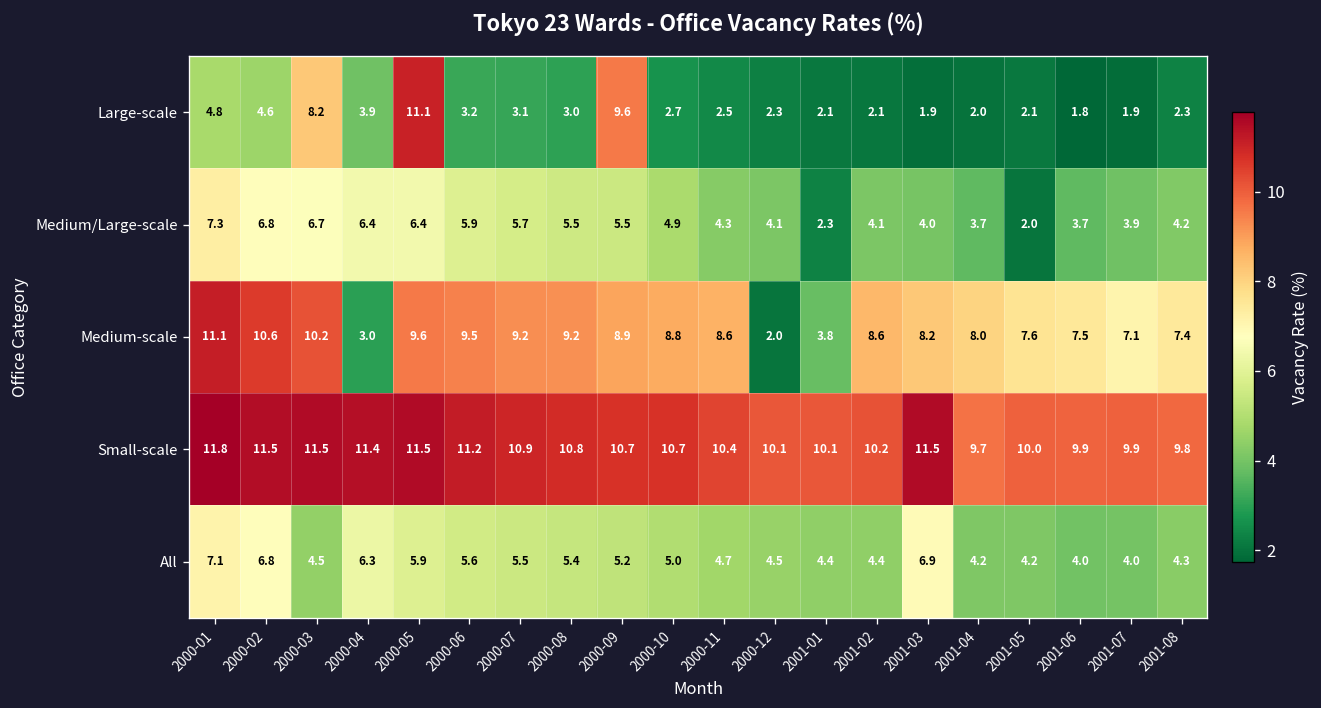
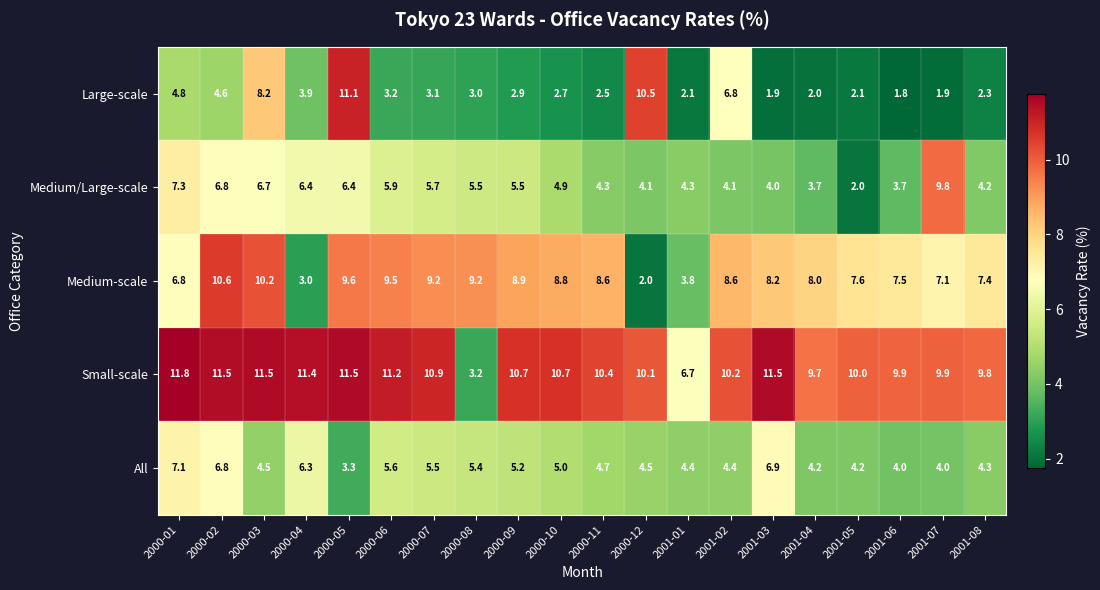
  {
    "Large-scale": {
      "2000-01": 4.8,
      "2000-02": 4.6,
      "2000-03": 8.2,
      "2000-04": 3.9,
      "2000-05": 11.1,
      "2000-06": 3.2,
      "2000-07": 3.1,
      "2000-08": 3.0,
-     "2000-09": 9.6,
+     "2000-09": 2.9,
      "2000-10": 2.7,
      "2000-11": 2.5,
-     "2000-12": 2.3,
+     "2000-12": 10.5,
      "2001-01": 2.1,
-     "2001-02": 2.1,
+     "2001-02": 6.8,
      "2001-03": 1.9,
      "2001-04": 2.0,
      "2001-05": 2.1,
      "2001-06": 1.8,
      "2001-07": 1.9,
      "2001-08": 2.3
    },
    "Medium/Large-scale": {
      "2000-01": 7.3,
      "2000-02": 6.8,
      "2000-03": 6.7,
      "2000-04": 6.4,
      "2000-05": 6.4,
      "2000-06": 5.9,
      "2000-07": 5.7,
      "2000-08": 5.5,
      "2000-09": 5.5,
      "2000-10": 4.9,
      "2000-11": 4.3,
      "2000-12": 4.1,
-     "2001-01": 2.3,
+     "2001-01": 4.3,
      "2001-02": 4.1,
      "2001-03": 4.0,
      "2001-04": 3.7,
      "2001-05": 2.0,
      "2001-06": 3.7,
-     "2001-07": 3.9,
+     "2001-07": 9.8,
      "2001-08": 4.2
    },
    "Medium-scale": {
-     "2000-01": 11.1,
+     "2000-01": 6.8,
      "2000-02": 10.6,
      "2000-03": 10.2,
      "2000-04": 3.0,
      "2000-05": 9.6,
      "2000-06": 9.5,
      "2000-07": 9.2,
      "2000-08": 9.2,
      "2000-09": 8.9,
      "2000-10": 8.8,
      "2000-11": 8.6,
      "2000-12": 2.0,
      "2001-01": 3.8,
      "2001-02": 8.6,
      "2001-03": 8.2,
      "2001-04": 8.0,
      "2001-05": 7.6,
      "2001-06": 7.5,
      "2001-07": 7.1,
      "2001-08": 7.4
    },
    "Small-scale": {
      "2000-01": 11.8,
      "2000-02": 11.5,
      "2000-03": 11.5,
      "2000-04": 11.4,
      "2000-05": 11.5,
      "2000-06": 11.2,
      "2000-07": 10.9,
-     "2000-08": 10.8,
+     "2000-08": 3.2,
      "2000-09": 10.7,
      "2000-10": 10.7,
      "2000-11": 10.4,
      "2000-12": 10.1,
-     "2001-01": 10.1,
+     "2001-01": 6.7,
      "2001-02": 10.2,
      "2001-03": 11.5,
      "2001-04": 9.7,
      "2001-05": 10.0,
      "2001-06": 9.9,
      "2001-07": 9.9,
      "2001-08": 9.8
    },
    "All": {
      "2000-01": 7.1,
      "2000-02": 6.8,
      "2000-03": 4.5,
      "2000-04": 6.3,
-     "2000-05": 5.9,
+     "2000-05": 3.3,
      "2000-06": 5.6,
      "2000-07": 5.5,
      "2000-08": 5.4,
      "2000-09": 5.2,
      "2000-10": 5.0,
      "2000-11": 4.7,
      "2000-12": 4.5,
      "2001-01": 4.4,
      "2001-02": 4.4,
      "2001-03": 6.9,
      "2001-04": 4.2,
      "2001-05": 4.2,
      "2001-06": 4.0,
      "2001-07": 4.0,
      "2001-08": 4.3
    }
  }
